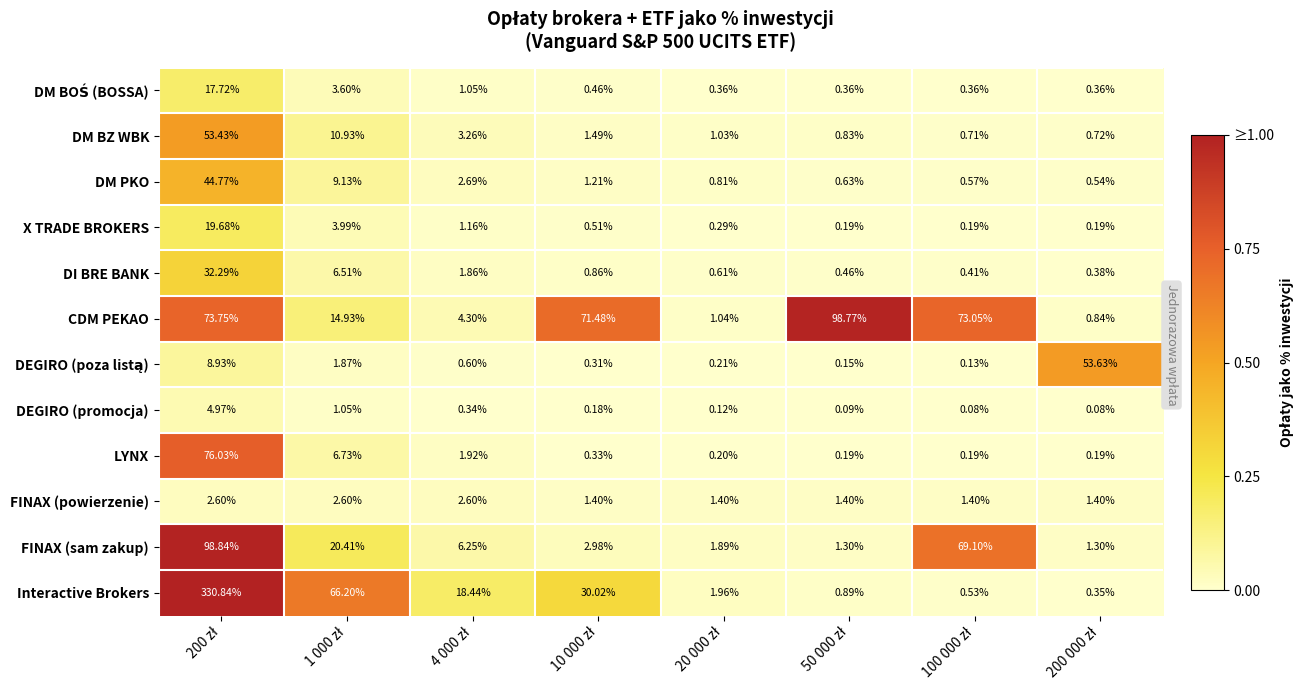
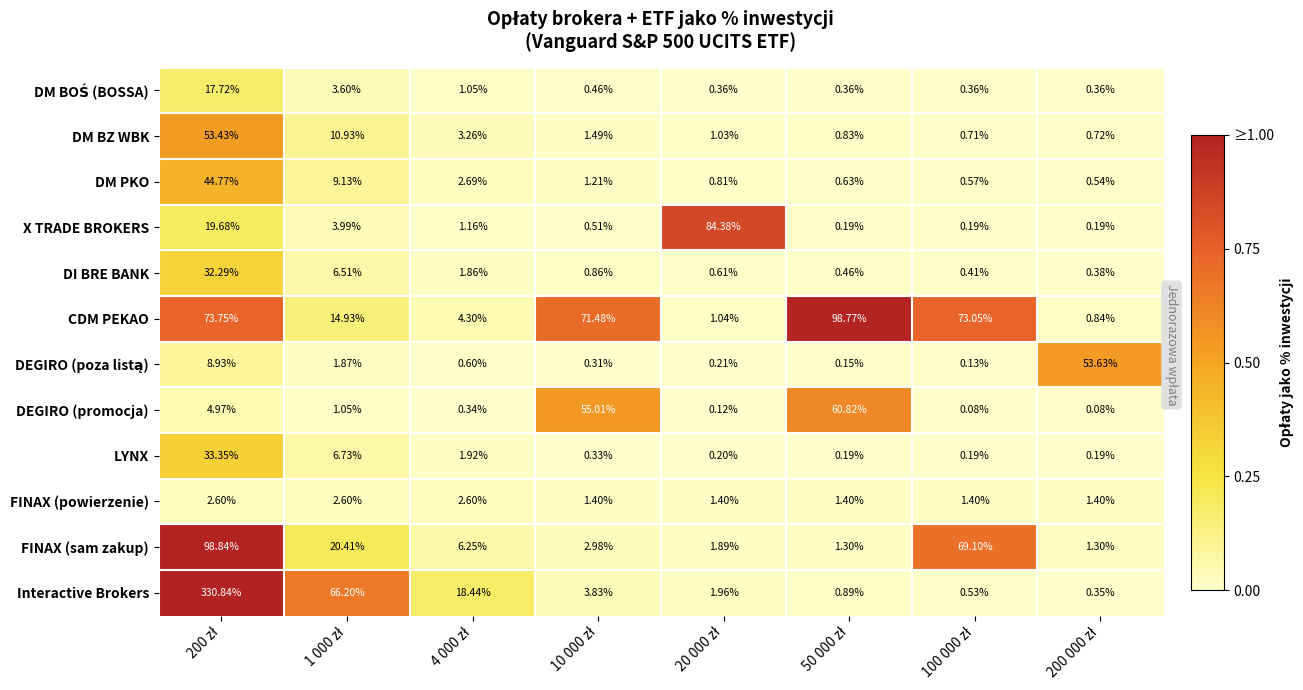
  {
    "DM BOŚ (BOSSA)": {
      "200 zł": "17.72%",
      "1 000 zł": "3.60%",
      "4 000 zł": "1.05%",
      "10 000 zł": "0.46%",
      "20 000 zł": "0.36%",
      "50 000 zł": "0.36%",
      "100 000 zł": "0.36%",
      "200 000 zł": "0.36%"
    },
    "DM BZ WBK": {
      "200 zł": "53.43%",
      "1 000 zł": "10.93%",
      "4 000 zł": "3.26%",
      "10 000 zł": "1.49%",
      "20 000 zł": "1.03%",
      "50 000 zł": "0.83%",
      "100 000 zł": "0.71%",
      "200 000 zł": "0.72%"
    },
    "DM PKO": {
      "200 zł": "44.77%",
      "1 000 zł": "9.13%",
      "4 000 zł": "2.69%",
      "10 000 zł": "1.21%",
      "20 000 zł": "0.81%",
      "50 000 zł": "0.63%",
      "100 000 zł": "0.57%",
      "200 000 zł": "0.54%"
    },
    "X TRADE BROKERS": {
      "200 zł": "19.68%",
      "1 000 zł": "3.99%",
      "4 000 zł": "1.16%",
      "10 000 zł": "0.51%",
-     "20 000 zł": "0.29%",
+     "20 000 zł": "84.38%",
      "50 000 zł": "0.19%",
      "100 000 zł": "0.19%",
      "200 000 zł": "0.19%"
    },
    "DI BRE BANK": {
      "200 zł": "32.29%",
      "1 000 zł": "6.51%",
      "4 000 zł": "1.86%",
      "10 000 zł": "0.86%",
      "20 000 zł": "0.61%",
      "50 000 zł": "0.46%",
      "100 000 zł": "0.41%",
      "200 000 zł": "0.38%"
    },
    "CDM PEKAO": {
      "200 zł": "73.75%",
      "1 000 zł": "14.93%",
      "4 000 zł": "4.30%",
      "10 000 zł": "71.48%",
      "20 000 zł": "1.04%",
      "50 000 zł": "98.77%",
      "100 000 zł": "73.05%",
      "200 000 zł": "0.84%"
    },
    "DEGIRO (poza listą)": {
      "200 zł": "8.93%",
      "1 000 zł": "1.87%",
      "4 000 zł": "0.60%",
      "10 000 zł": "0.31%",
      "20 000 zł": "0.21%",
      "50 000 zł": "0.15%",
      "100 000 zł": "0.13%",
      "200 000 zł": "53.63%"
    },
    "DEGIRO (promocja)": {
      "200 zł": "4.97%",
      "1 000 zł": "1.05%",
      "4 000 zł": "0.34%",
-     "10 000 zł": "0.18%",
+     "10 000 zł": "55.01%",
      "20 000 zł": "0.12%",
-     "50 000 zł": "0.09%",
+     "50 000 zł": "60.82%",
      "100 000 zł": "0.08%",
      "200 000 zł": "0.08%"
    },
    "LYNX": {
-     "200 zł": "76.03%",
+     "200 zł": "33.35%",
      "1 000 zł": "6.73%",
      "4 000 zł": "1.92%",
      "10 000 zł": "0.33%",
      "20 000 zł": "0.20%",
      "50 000 zł": "0.19%",
      "100 000 zł": "0.19%",
      "200 000 zł": "0.19%"
    },
    "FINAX (powierzenie)": {
      "200 zł": "2.60%",
      "1 000 zł": "2.60%",
      "4 000 zł": "2.60%",
      "10 000 zł": "1.40%",
      "20 000 zł": "1.40%",
      "50 000 zł": "1.40%",
      "100 000 zł": "1.40%",
      "200 000 zł": "1.40%"
    },
    "FINAX (sam zakup)": {
      "200 zł": "98.84%",
      "1 000 zł": "20.41%",
      "4 000 zł": "6.25%",
      "10 000 zł": "2.98%",
      "20 000 zł": "1.89%",
      "50 000 zł": "1.30%",
      "100 000 zł": "69.10%",
      "200 000 zł": "1.30%"
    },
    "Interactive Brokers": {
      "200 zł": "330.84%",
      "1 000 zł": "66.20%",
      "4 000 zł": "18.44%",
-     "10 000 zł": "30.02%",
+     "10 000 zł": "3.83%",
      "20 000 zł": "1.96%",
      "50 000 zł": "0.89%",
      "100 000 zł": "0.53%",
      "200 000 zł": "0.35%"
    }
  }
